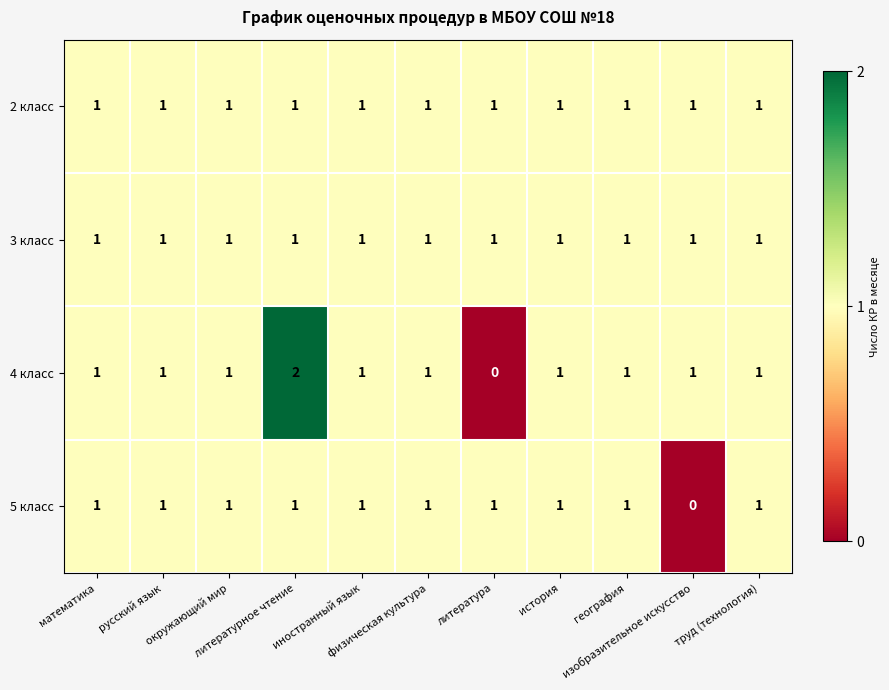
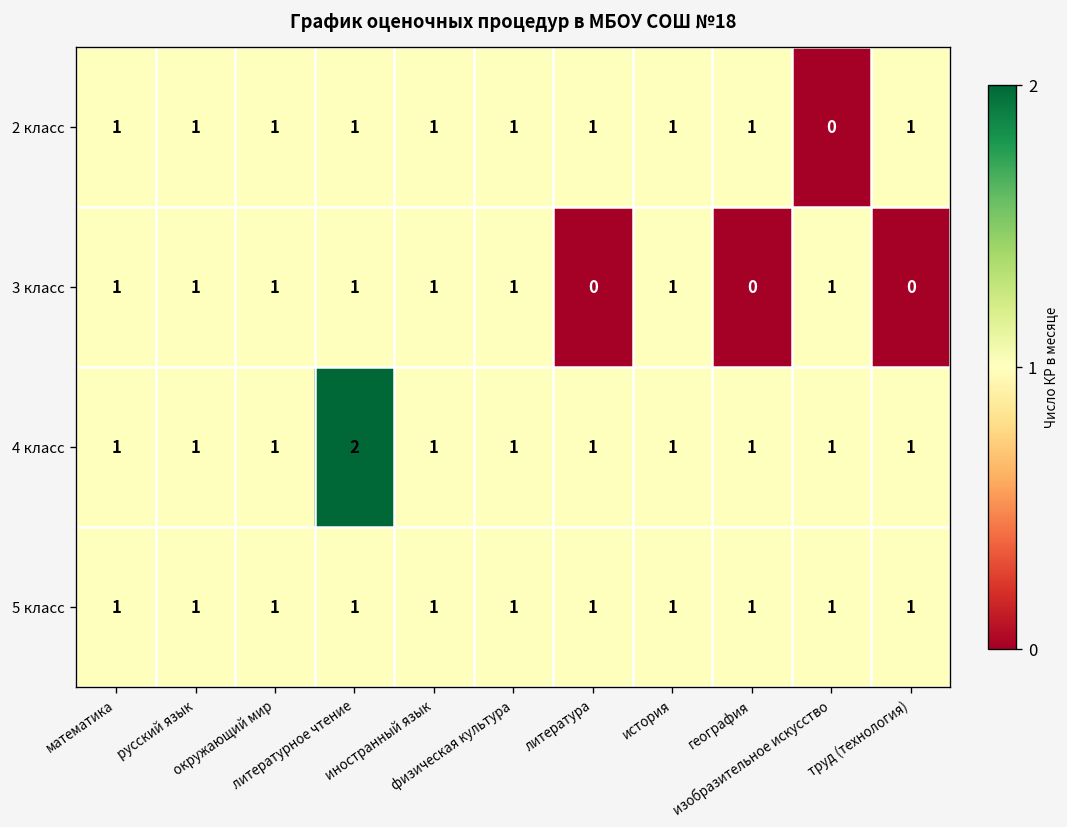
  {
    "2 класс": {
      "математика": 1,
      "русский язык": 1,
      "окружающий мир": 1,
      "литературное чтение": 1,
      "иностранный язык": 1,
      "физическая культура": 1,
      "литература": 1,
      "история": 1,
      "география": 1,
-     "изобразительное искусство": 1,
+     "изобразительное искусство": 0,
      "труд (технология)": 1
    },
    "3 класс": {
      "математика": 1,
      "русский язык": 1,
      "окружающий мир": 1,
      "литературное чтение": 1,
      "иностранный язык": 1,
      "физическая культура": 1,
-     "литература": 1,
+     "литература": 0,
      "история": 1,
-     "география": 1,
+     "география": 0,
      "изобразительное искусство": 1,
-     "труд (технология)": 1
+     "труд (технология)": 0
    },
    "4 класс": {
      "математика": 1,
      "русский язык": 1,
      "окружающий мир": 1,
      "литературное чтение": 2,
      "иностранный язык": 1,
      "физическая культура": 1,
-     "литература": 0,
+     "литература": 1,
      "история": 1,
      "география": 1,
      "изобразительное искусство": 1,
      "труд (технология)": 1
    },
    "5 класс": {
      "математика": 1,
      "русский язык": 1,
      "окружающий мир": 1,
      "литературное чтение": 1,
      "иностранный язык": 1,
      "физическая культура": 1,
      "литература": 1,
      "история": 1,
      "география": 1,
-     "изобразительное искусство": 0,
+     "изобразительное искусство": 1,
      "труд (технология)": 1
    }
  }
